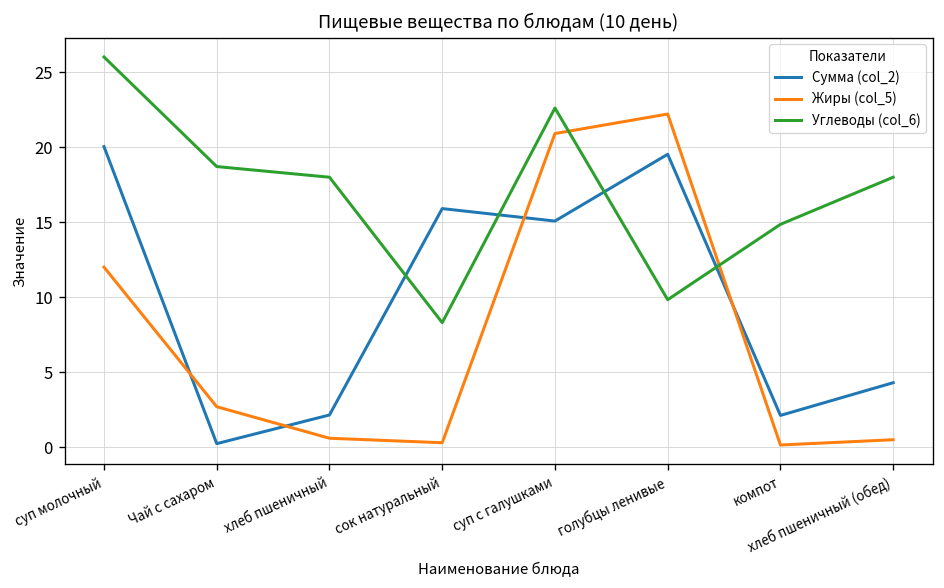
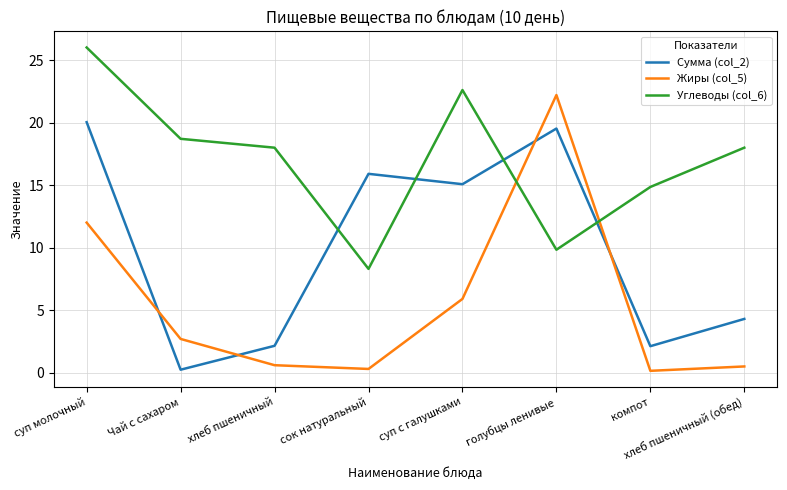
  {
    "Сумма (col_2)": {
      "суп молочный": 20.0,
      "Чай с сахаром": 0.2,
      "хлеб пшеничный": 2.2,
      "сок натуральный": 15.9,
      "суп с галушками": 15.1,
      "голубцы ленивые": 19.5,
      "компот": 2.1,
      "хлеб пшеничный (обед)": 4.3
    },
    "Жиры (col_5)": {
      "суп молочный": 12.0,
      "Чай с сахаром": 2.7,
      "хлеб пшеничный": 0.6,
      "сок натуральный": 0.3,
-     "суп с галушками": 20.9,
+     "суп с галушками": 5.9,
      "голубцы ленивые": 22.2,
      "компот": 0.2,
      "хлеб пшеничный (обед)": 0.5
    },
    "Углеводы (col_6)": {
      "суп молочный": 26.0,
      "Чай с сахаром": 18.7,
      "хлеб пшеничный": 18.0,
      "сок натуральный": 8.3,
      "суп с галушками": 22.6,
      "голубцы ленивые": 9.8,
      "компот": 14.9,
      "хлеб пшеничный (обед)": 18.0
    }
  }
